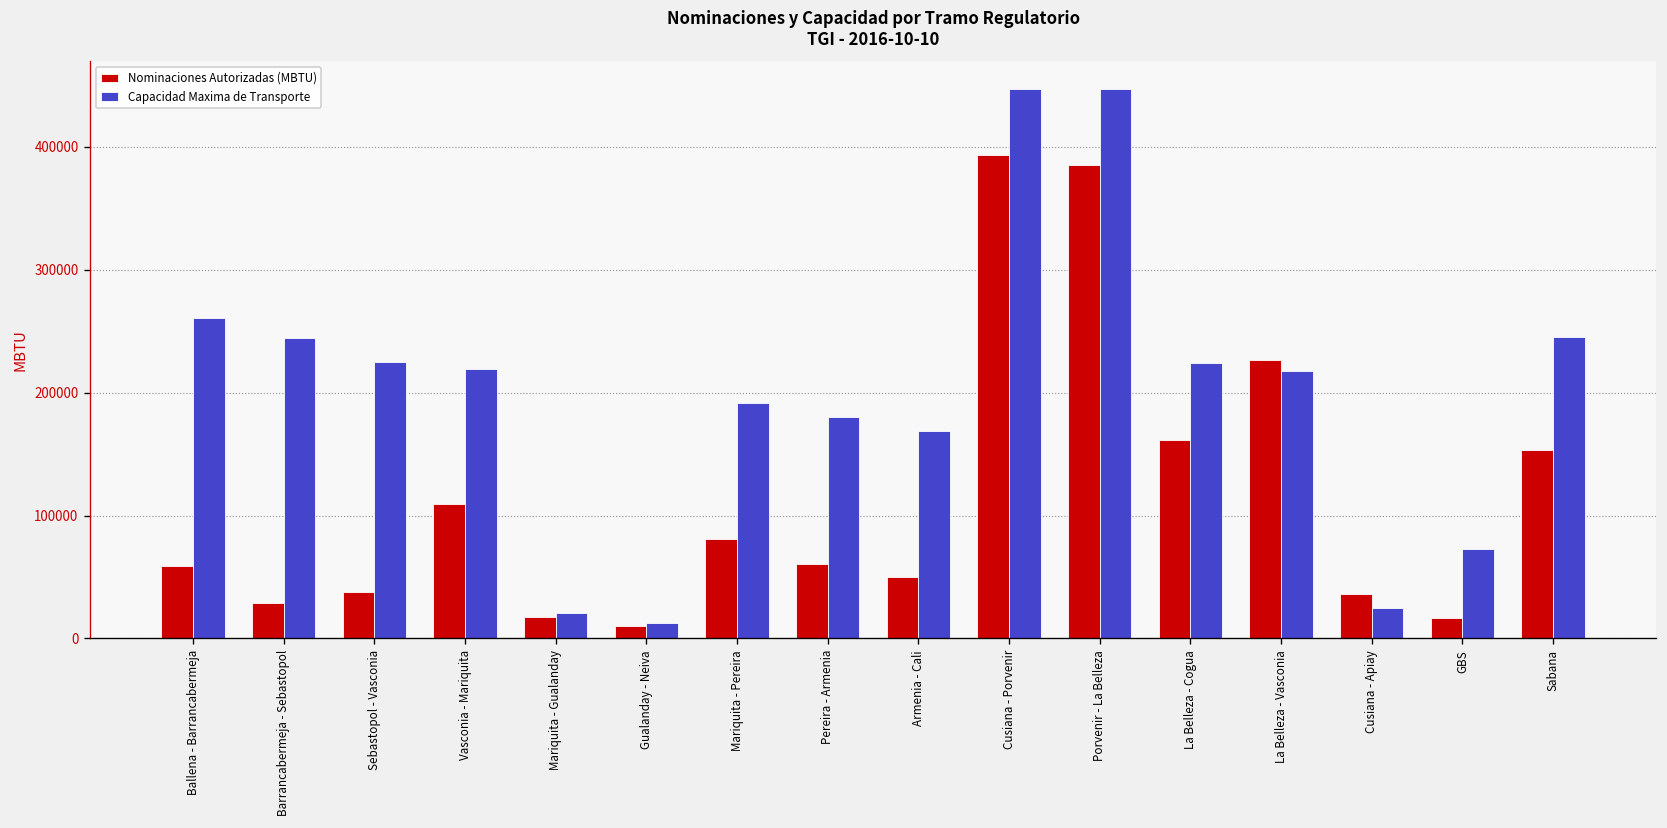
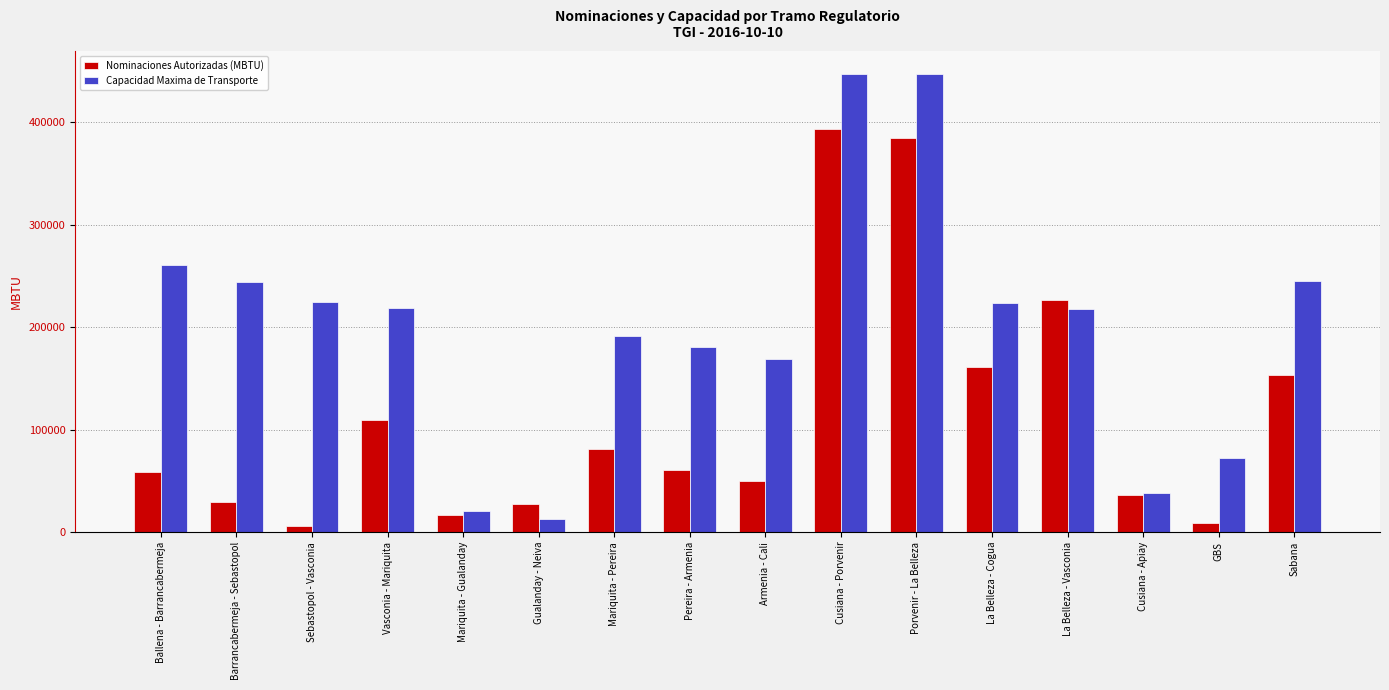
  {
    "Nominaciones Autorizadas (MBTU)": {
      "Ballena - Barrancabermeja": 59000,
      "Barrancabermeja - Sebastopol": 29000,
-     "Sebastopol - Vasconia": 38000,
+     "Sebastopol - Vasconia": 6000,
      "Vasconia - Mariquita": 109000,
      "Mariquita - Gualanday": 17000,
-     "Gualanday - Neiva": 10000,
+     "Gualanday - Neiva": 27000,
      "Mariquita - Pereira": 81000,
      "Pereira - Armenia": 61000,
      "Armenia - Cali": 50000,
      "Cusiana - Porvenir": 393000,
      "Porvenir - La Belleza": 385000,
      "La Belleza - Cogua": 161000,
      "La Belleza - Vasconia": 227000,
      "Cusiana - Apiay": 36000,
-     "GBS": 17000,
+     "GBS": 8000,
      "Sabana": 153000
    },
    "Capacidad Maxima de Transporte": {
      "Ballena - Barrancabermeja": 261000,
      "Barrancabermeja - Sebastopol": 245000,
      "Sebastopol - Vasconia": 225000,
      "Vasconia - Mariquita": 219000,
      "Mariquita - Gualanday": 21000,
      "Gualanday - Neiva": 13000,
      "Mariquita - Pereira": 192000,
      "Pereira - Armenia": 180000,
      "Armenia - Cali": 169000,
      "Cusiana - Porvenir": 447000,
      "Porvenir - La Belleza": 447000,
      "La Belleza - Cogua": 224000,
      "La Belleza - Vasconia": 218000,
-     "Cusiana - Apiay": 25000,
+     "Cusiana - Apiay": 38000,
      "GBS": 73000,
      "Sabana": 245000
    }
  }
